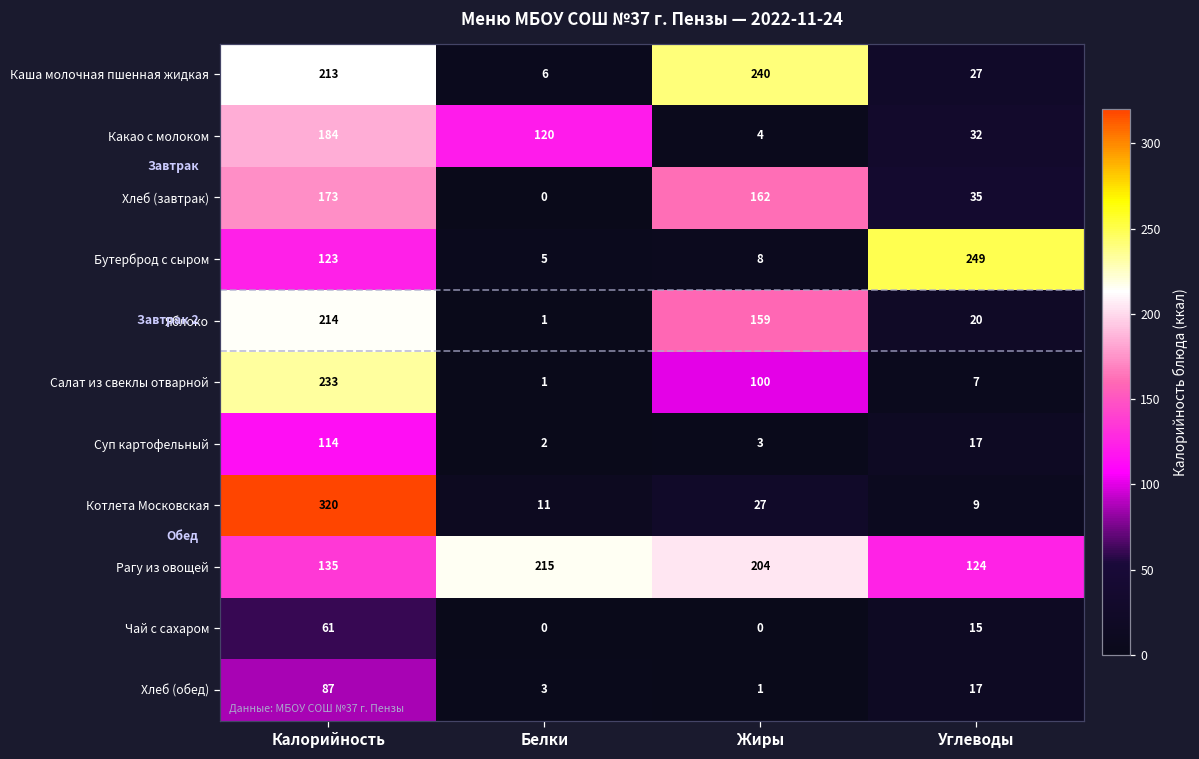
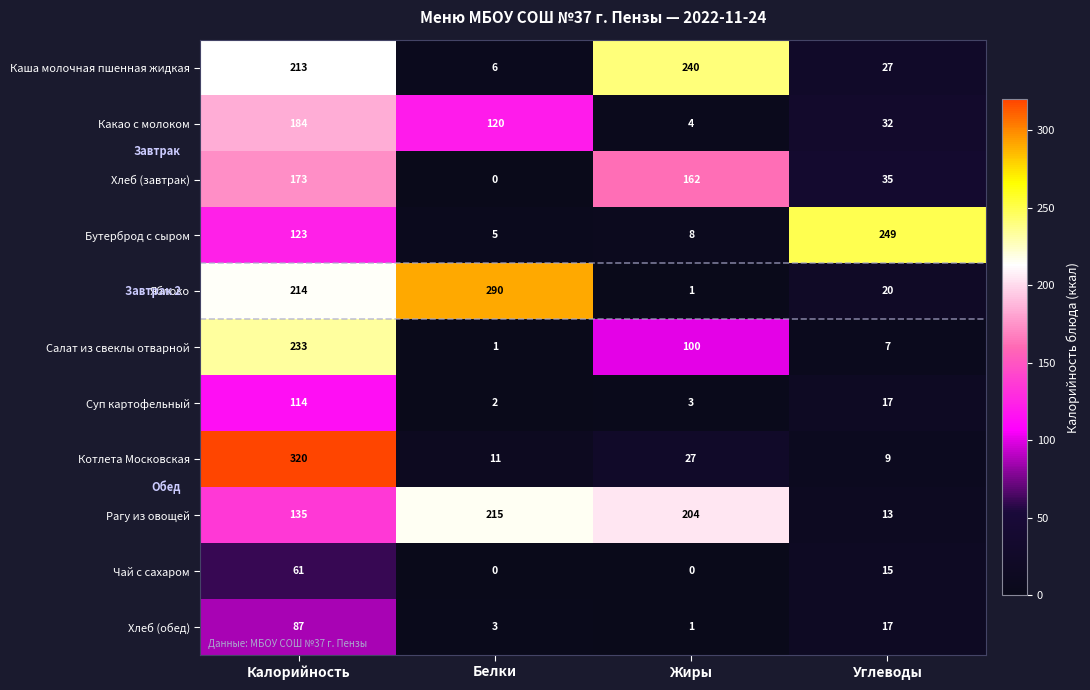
  {
    "Каша молочная пшенная жидкая": {
      "Калорийность": 213,
      "Белки": 6,
      "Жиры": 240,
      "Углеводы": 27
    },
    "Какао с молоком": {
      "Калорийность": 184,
      "Белки": 120,
      "Жиры": 4,
      "Углеводы": 32
    },
    "Хлеб (завтрак)": {
      "Калорийность": 173,
      "Белки": 0,
      "Жиры": 162,
      "Углеводы": 35
    },
    "Бутерброд с сыром": {
      "Калорийность": 123,
      "Белки": 5,
      "Жиры": 8,
      "Углеводы": 249
    },
    "Яблоко": {
      "Калорийность": 214,
-     "Белки": 1,
-     "Жиры": 159,
+     "Белки": 290,
+     "Жиры": 1,
      "Углеводы": 20
    },
    "Салат из свеклы отварной": {
      "Калорийность": 233,
      "Белки": 1,
      "Жиры": 100,
      "Углеводы": 7
    },
    "Суп картофельный": {
      "Калорийность": 114,
      "Белки": 2,
      "Жиры": 3,
      "Углеводы": 17
    },
    "Котлета Московская": {
      "Калорийность": 320,
      "Белки": 11,
      "Жиры": 27,
      "Углеводы": 9
    },
    "Рагу из овощей": {
      "Калорийность": 135,
      "Белки": 215,
      "Жиры": 204,
-     "Углеводы": 124
+     "Углеводы": 13
    },
    "Чай с сахаром": {
      "Калорийность": 61,
      "Белки": 0,
      "Жиры": 0,
      "Углеводы": 15
    },
    "Хлеб (обед)": {
      "Белки": 3,
      "Жиры": 1,
      "Углеводы": 17
    }
  }
